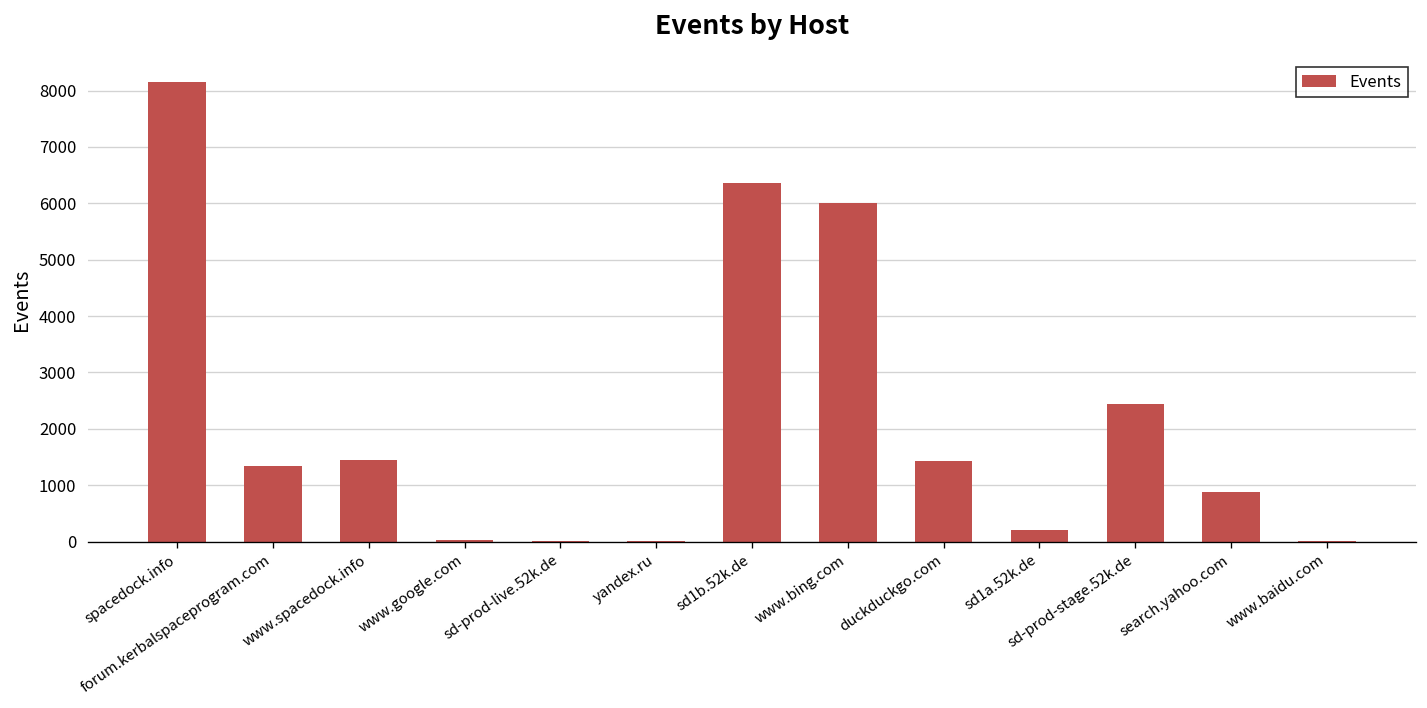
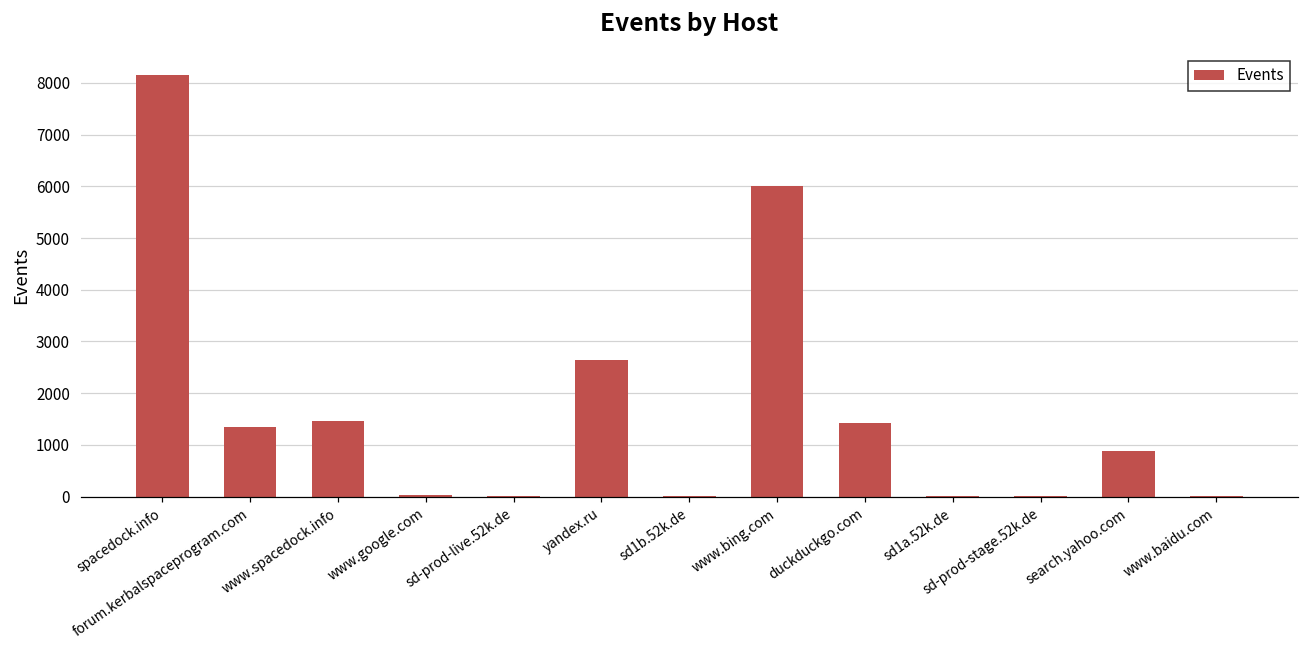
  {
    "spacedock.info": 8200,
    "forum.kerbalspaceprogram.com": 1300,
    "www.spacedock.info": 1500,
-   "yandex.ru": 0,
-   "sd1b.52k.de": 6400,
+   "yandex.ru": 2600,
+   "sd1b.52k.de": 0,
    "www.bing.com": 6000,
    "duckduckgo.com": 1400,
-   "sd1a.52k.de": 200,
-   "sd-prod-stage.52k.de": 2400,
+   "sd1a.52k.de": 0,
+   "sd-prod-stage.52k.de": 0,
    "search.yahoo.com": 900
  }
